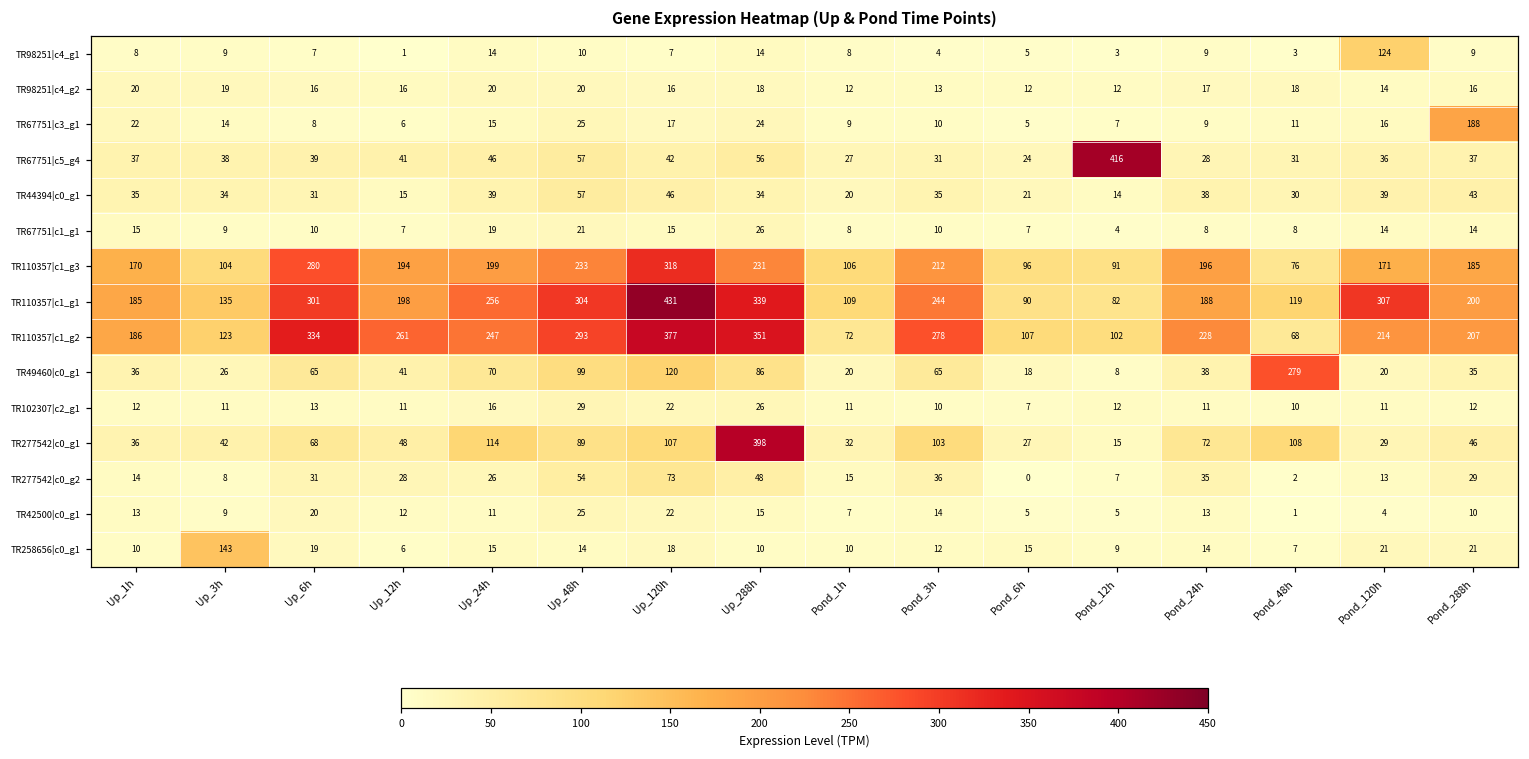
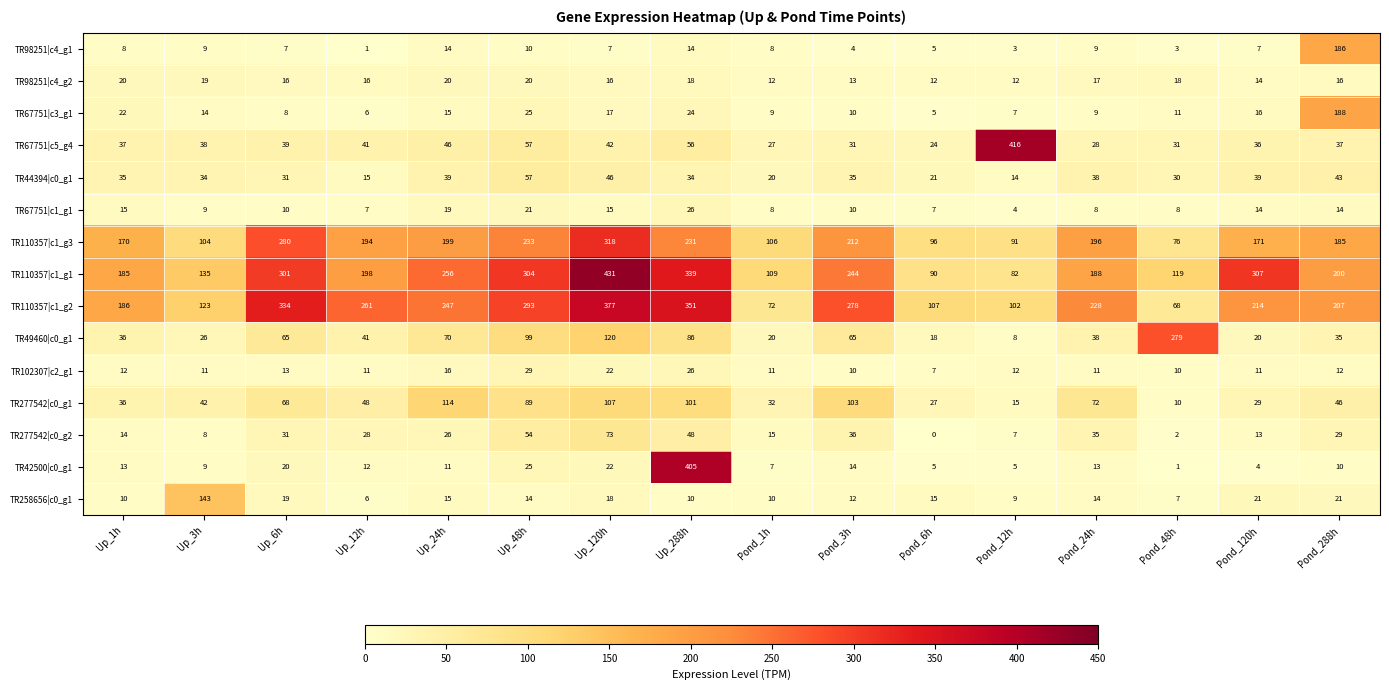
  {
    "TR98251|c4_g1": {
      "Up_1h": 8,
      "Up_3h": 9,
      "Up_6h": 7,
      "Up_12h": 1,
      "Up_24h": 14,
      "Up_48h": 10,
      "Up_120h": 7,
      "Up_288h": 14,
      "Pond_1h": 8,
      "Pond_3h": 4,
      "Pond_6h": 5,
      "Pond_12h": 3,
      "Pond_24h": 9,
      "Pond_48h": 3,
-     "Pond_120h": 124,
-     "Pond_288h": 9
+     "Pond_120h": 7,
+     "Pond_288h": 186
    },
    "TR277542|c0_g1": {
      "Up_1h": 36,
      "Up_3h": 42,
      "Up_6h": 68,
      "Up_12h": 48,
      "Up_24h": 114,
      "Up_48h": 89,
      "Up_120h": 107,
-     "Up_288h": 398,
+     "Up_288h": 101,
      "Pond_1h": 32,
      "Pond_3h": 103,
      "Pond_6h": 27,
      "Pond_12h": 15,
      "Pond_24h": 72,
-     "Pond_48h": 108,
+     "Pond_48h": 10,
      "Pond_120h": 29,
      "Pond_288h": 46
    },
    "TR42500|c0_g1": {
      "Up_1h": 13,
      "Up_3h": 9,
      "Up_6h": 20,
      "Up_12h": 12,
      "Up_24h": 11,
      "Up_48h": 25,
      "Up_120h": 22,
-     "Up_288h": 15,
+     "Up_288h": 405,
      "Pond_1h": 7,
      "Pond_3h": 14,
      "Pond_6h": 5,
      "Pond_12h": 5,
      "Pond_24h": 13,
      "Pond_48h": 1,
      "Pond_120h": 4,
      "Pond_288h": 10
    }
  }
